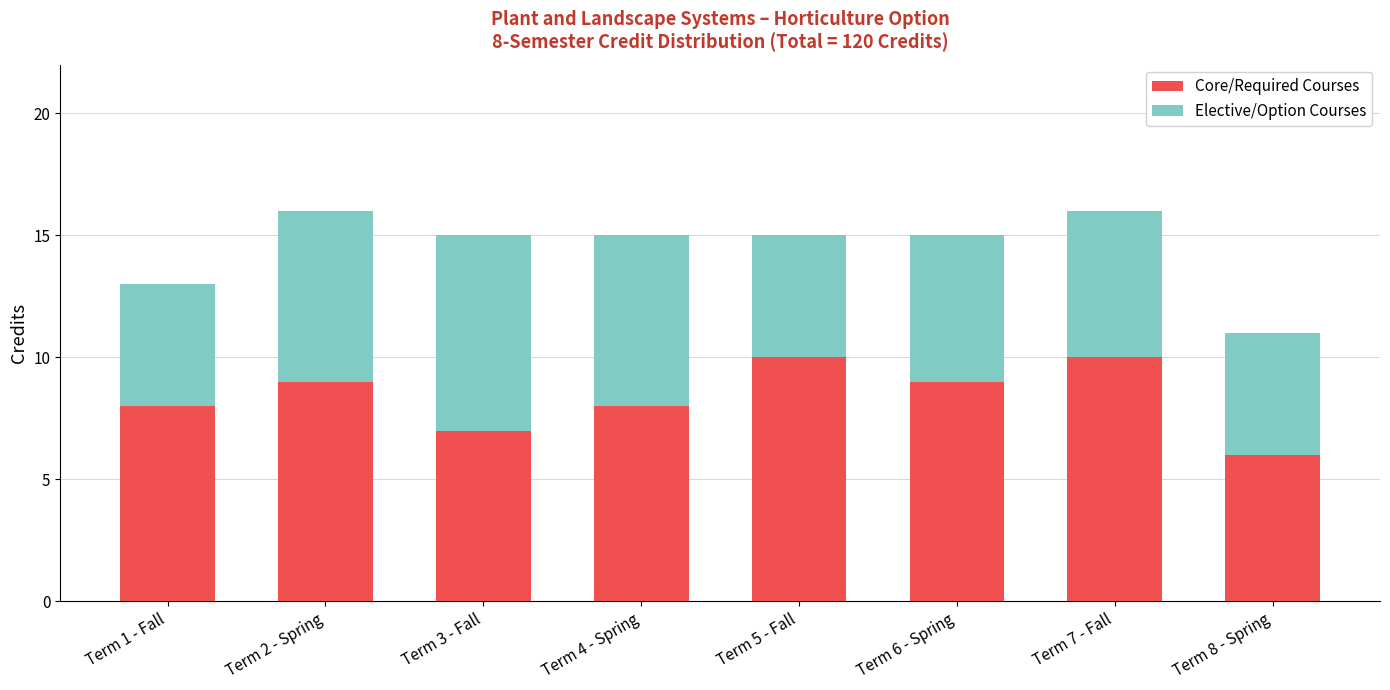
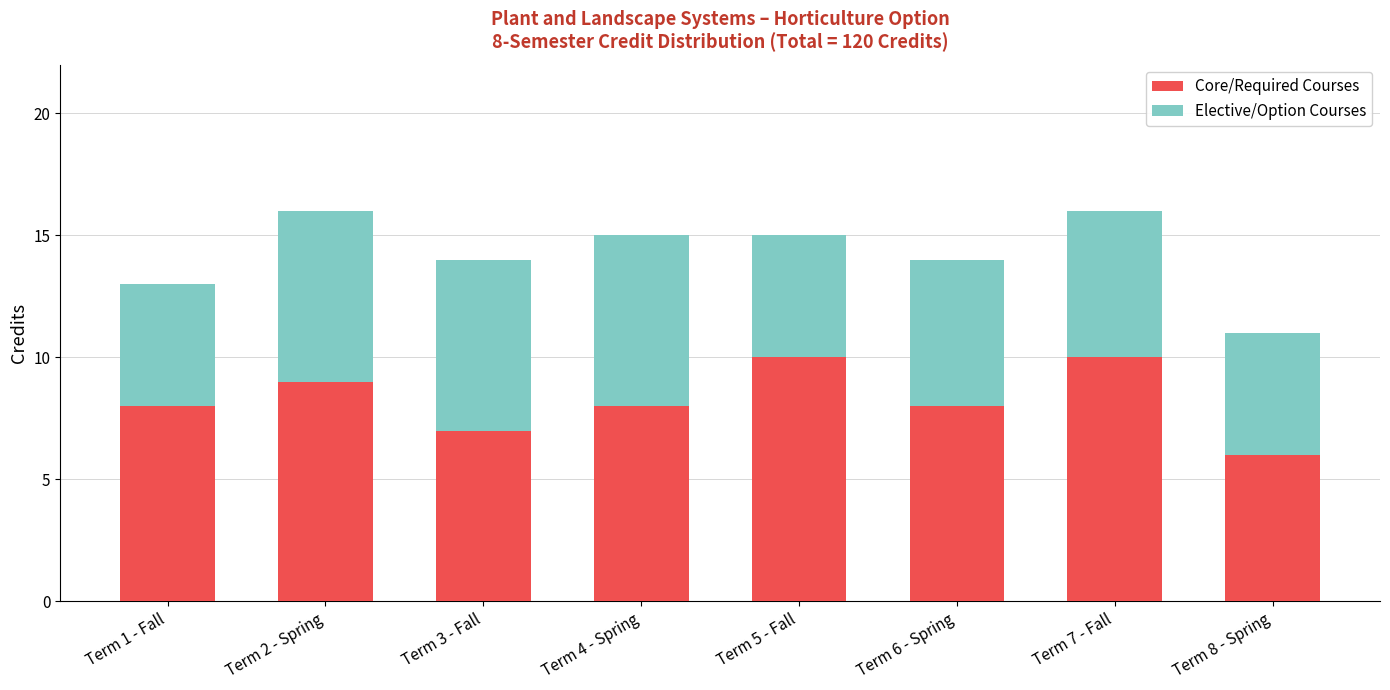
  {
    "Core/Required Courses": {
      "Term 1 - Fall": 8,
      "Term 2 - Spring": 9,
      "Term 3 - Fall": 7,
      "Term 4 - Spring": 8,
      "Term 5 - Fall": 10,
-     "Term 6 - Spring": 9,
+     "Term 6 - Spring": 8,
      "Term 7 - Fall": 10,
      "Term 8 - Spring": 6
    },
    "Elective/Option Courses": {
      "Term 1 - Fall": 5,
      "Term 2 - Spring": 7,
-     "Term 3 - Fall": 8,
+     "Term 3 - Fall": 7,
      "Term 4 - Spring": 7,
      "Term 5 - Fall": 5,
      "Term 6 - Spring": 6,
      "Term 7 - Fall": 6,
      "Term 8 - Spring": 5
    }
  }
